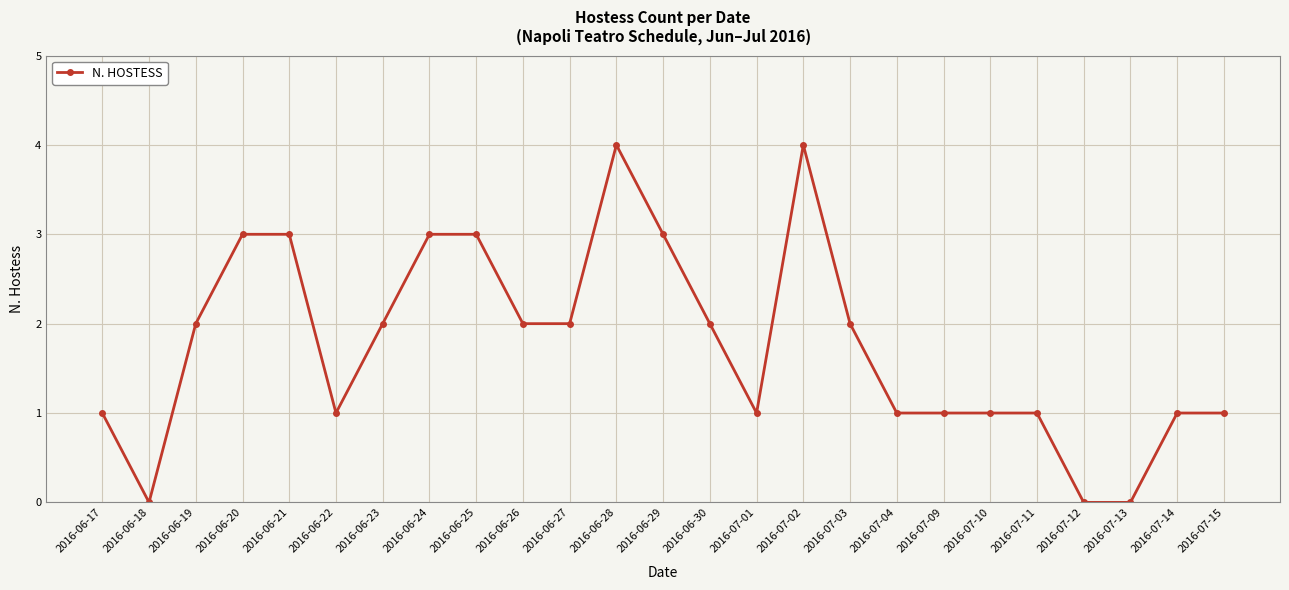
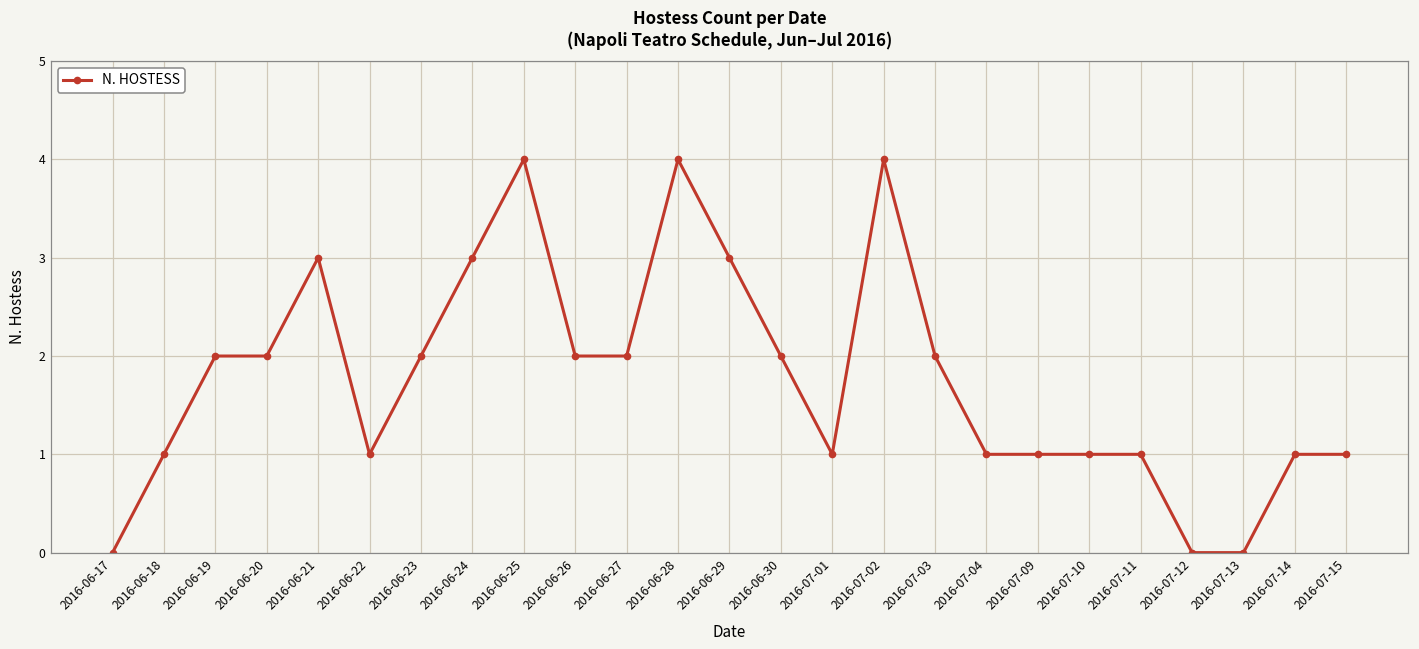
  {
-   "2016-06-17": 1,
-   "2016-06-18": 0,
+   "2016-06-17": 0,
+   "2016-06-18": 1,
    "2016-06-19": 2,
-   "2016-06-20": 3,
+   "2016-06-20": 2,
    "2016-06-21": 3,
    "2016-06-22": 1,
    "2016-06-23": 2,
    "2016-06-24": 3,
-   "2016-06-25": 3,
+   "2016-06-25": 4,
    "2016-06-26": 2,
    "2016-06-27": 2,
    "2016-06-28": 4,
    "2016-06-29": 3,
    "2016-06-30": 2,
    "2016-07-01": 1,
    "2016-07-02": 4,
    "2016-07-03": 2,
    "2016-07-04": 1,
    "2016-07-09": 1,
    "2016-07-10": 1,
    "2016-07-11": 1,
    "2016-07-12": 0,
    "2016-07-13": 0,
    "2016-07-14": 1,
    "2016-07-15": 1
  }
